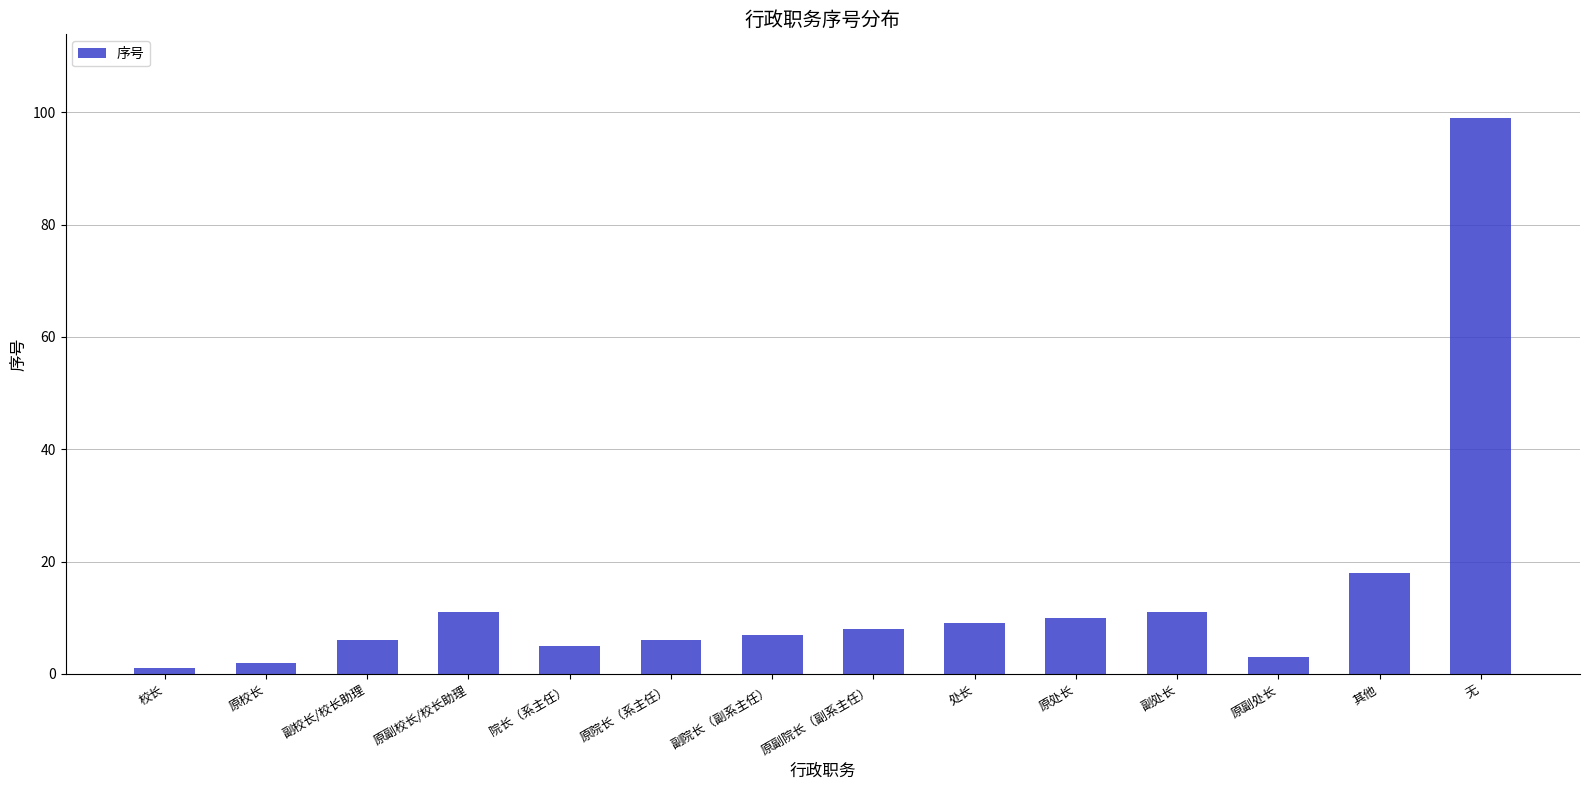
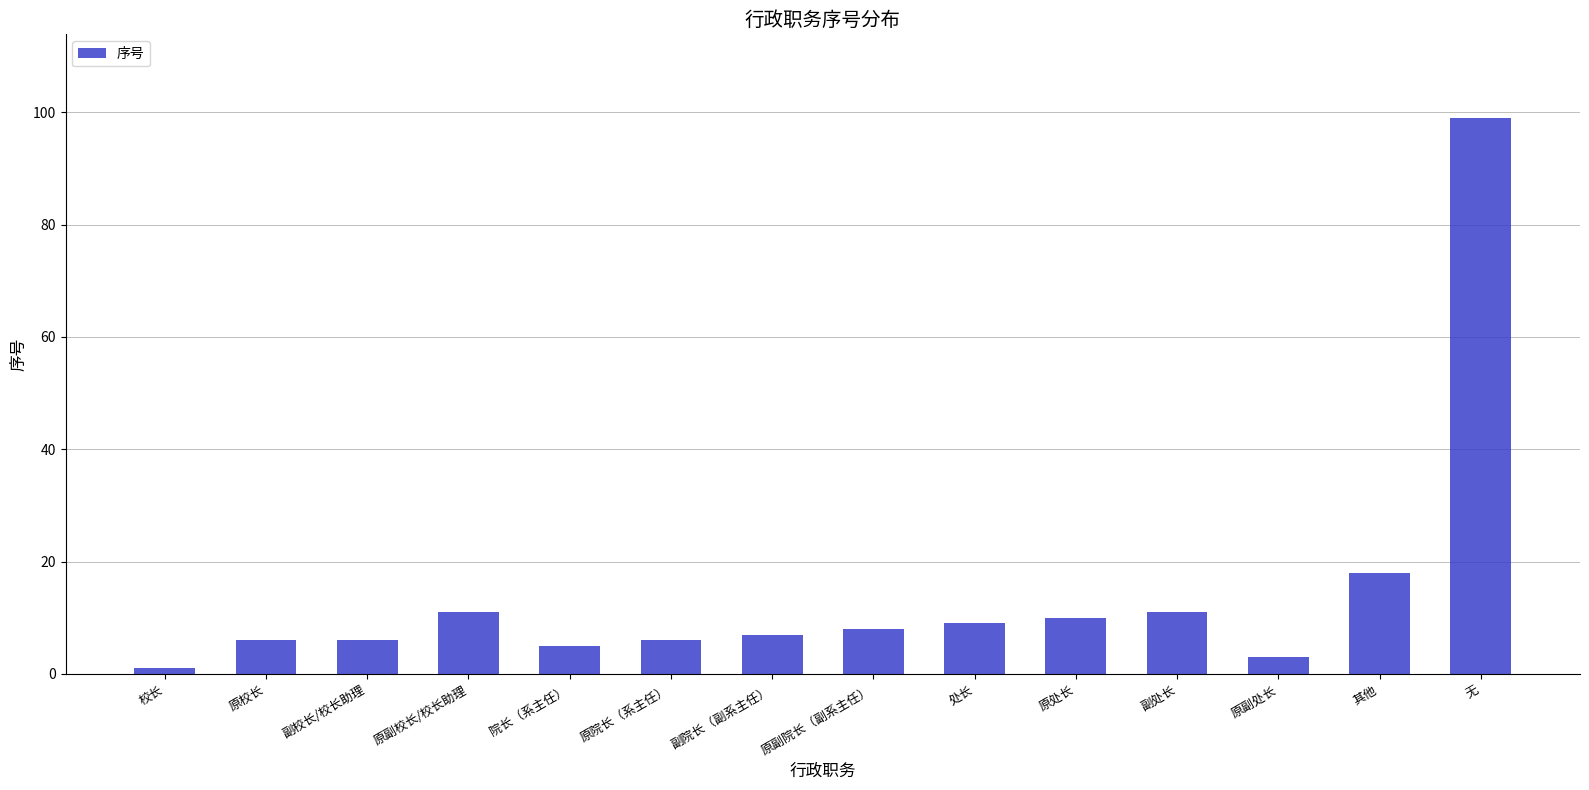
  {
    "校长": 1,
-   "原校长": 2,
+   "原校长": 6,
    "副校长/校长助理": 6,
    "原副校长/校长助理": 11,
    "院长（系主任）": 5,
    "原院长（系主任）": 6,
    "副院长（副系主任）": 7,
    "原副院长（副系主任）": 8,
    "处长": 9,
    "原处长": 10,
    "副处长": 11,
    "原副处长": 3,
    "其他": 18,
    "无": 99
  }
